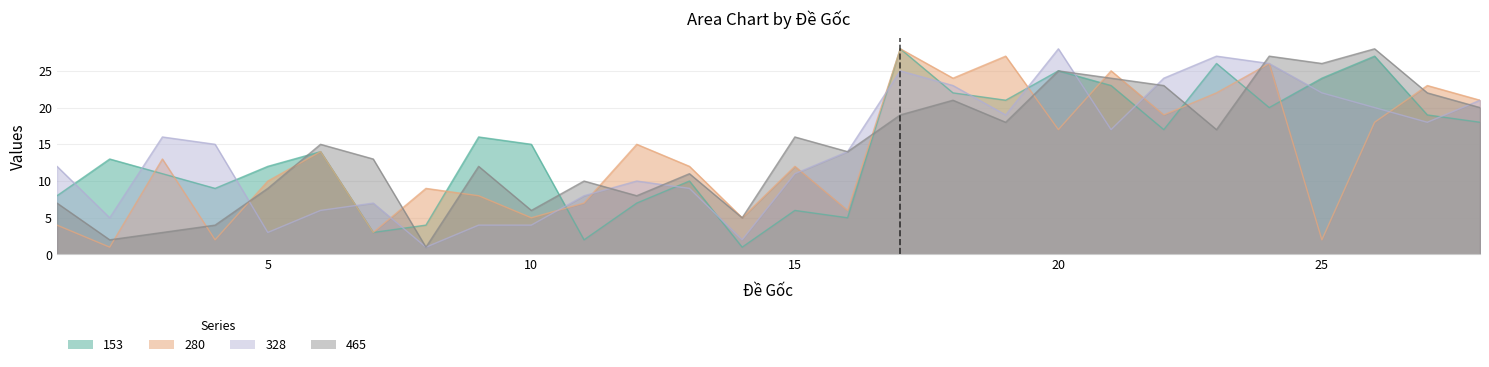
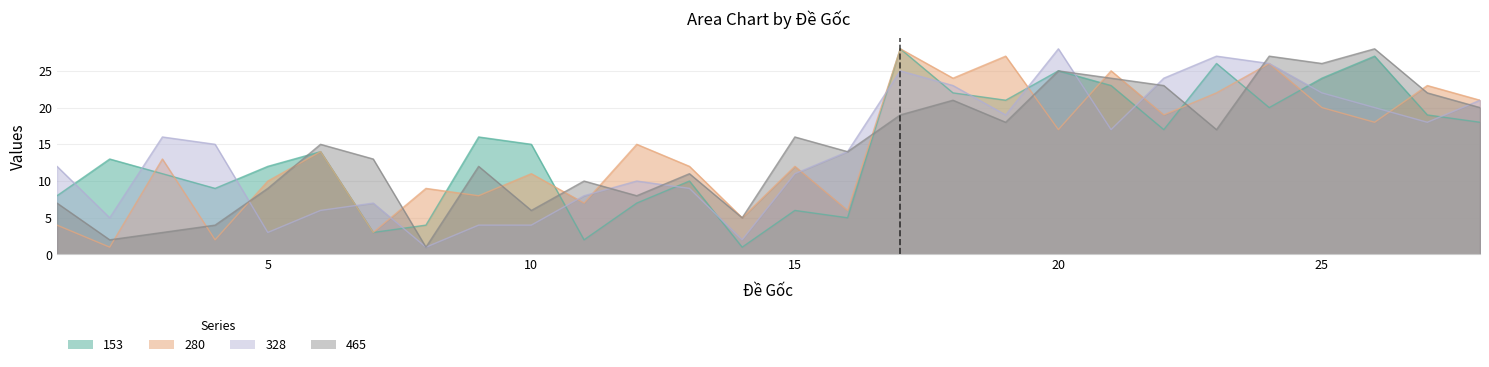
  {
    "280": {
      "5": 10,
-     "10": 5,
+     "10": 11,
      "15": 12,
      "20": 17,
-     "25": 2
+     "25": 20
    },
    "328": {
      "5": 3,
      "10": 4,
      "15": 11,
      "20": 28,
      "25": 22
    }
  }
